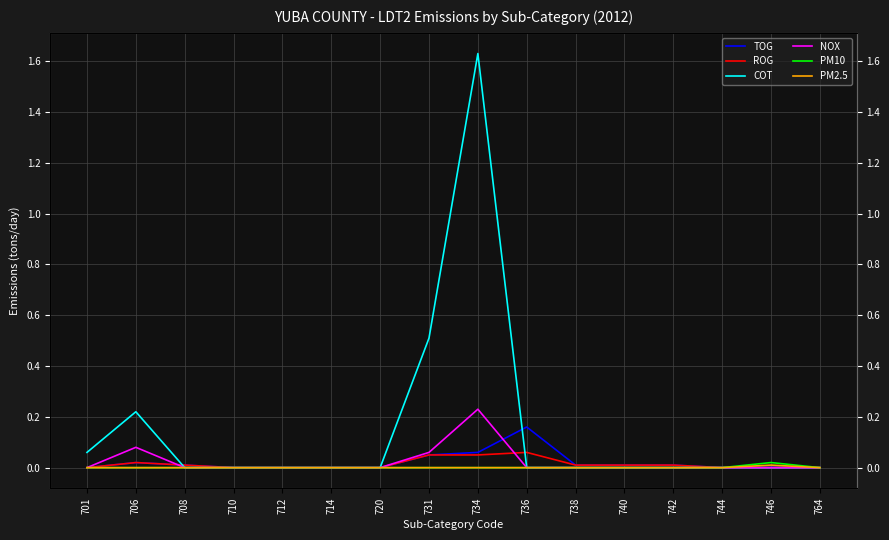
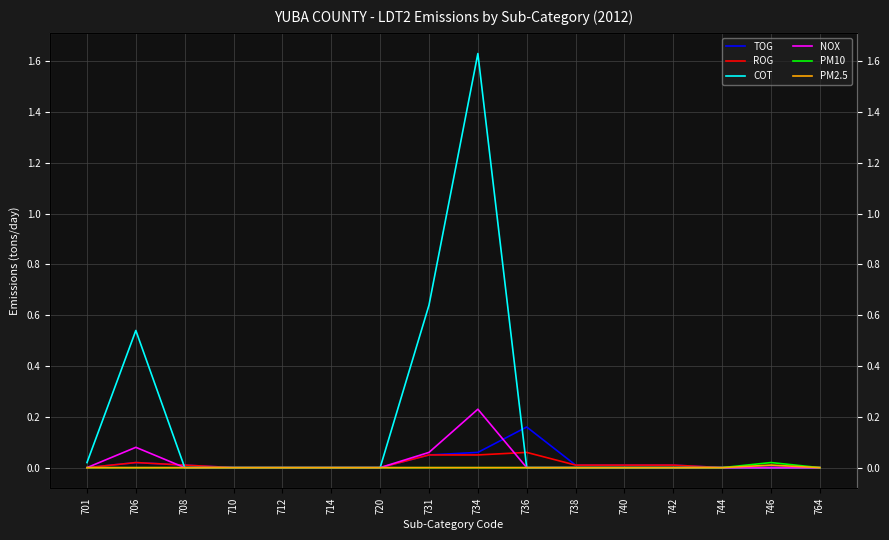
  {
    "TOG": {
      "736": 0.16
    },
    "ROG": {
      "736": 0.06
    },
    "COT": {
-     "701": 0.06,
-     "706": 0.22,
-     "731": 0.51,
+     "701": 0.02,
+     "706": 0.54,
+     "731": 0.64,
      "734": 1.63
    },
    "NOX": {
      "706": 0.08,
      "734": 0.23
    }
  }
